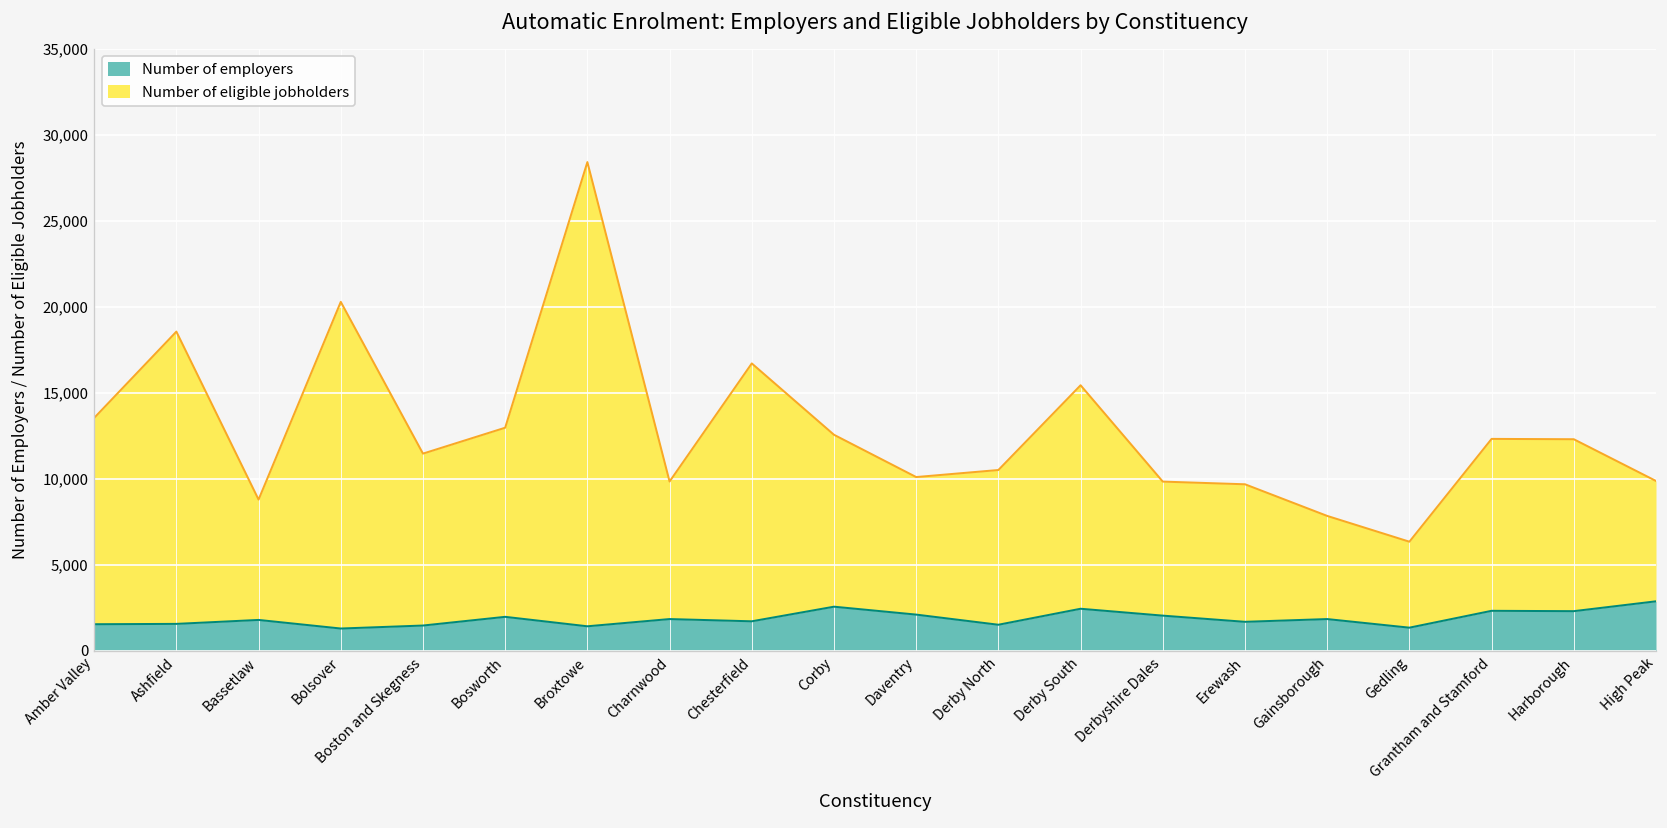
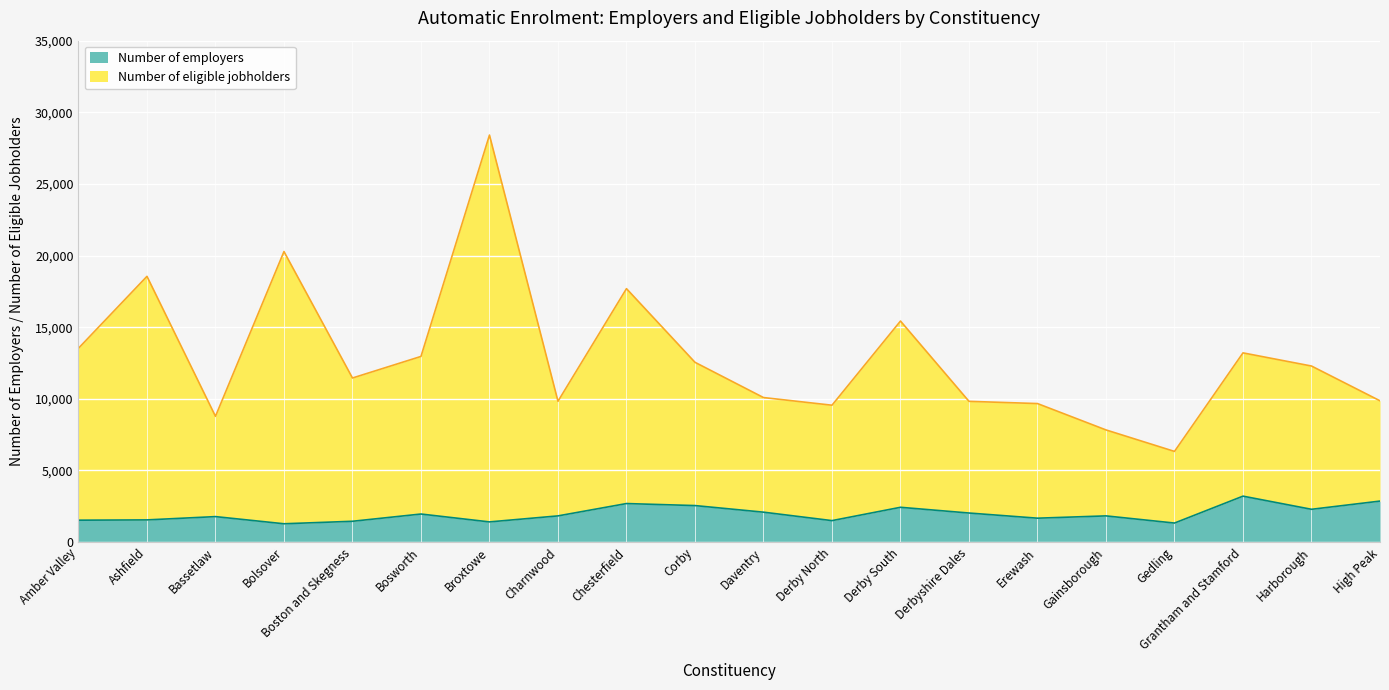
  {
    "Number of employers": {
      "Amber Valley": "1,500",
      "Ashfield": "1,600",
      "Bassetlaw": "1,800",
      "Bolsover": "1,300",
      "Boston and Skegness": "1,500",
      "Bosworth": "2,000",
      "Broxtowe": "1,400",
      "Charnwood": "1,800",
-     "Chesterfield": "1,700",
+     "Chesterfield": "2,700",
      "Corby": "2,600",
      "Daventry": "2,100",
      "Derby North": "1,500",
      "Derby South": "2,400",
      "Derbyshire Dales": "2,000",
      "Erewash": "1,700",
      "Gainsborough": "1,800",
      "Gedling": "1,300",
-     "Grantham and Stamford": "2,300",
+     "Grantham and Stamford": "3,200",
      "Harborough": "2,300",
      "High Peak": "2,900"
    },
    "Number of eligible jobholders": {
      "Amber Valley": "12,000",
      "Ashfield": "17,000",
      "Bassetlaw": "7,000",
      "Bolsover": "19,000",
      "Boston and Skegness": "10,000",
      "Bosworth": "11,000",
      "Broxtowe": "27,000",
      "Charnwood": "8,000",
      "Chesterfield": "15,000",
      "Corby": "10,000",
      "Daventry": "8,000",
-     "Derby North": "9,000",
+     "Derby North": "8,100",
      "Derby South": "13,000",
      "Derbyshire Dales": "7,800",
      "Erewash": "8,000",
      "Gainsborough": "6,000",
      "Gedling": "5,000",
      "Grantham and Stamford": "10,000",
      "Harborough": "10,000",
      "High Peak": "7,000"
    }
  }
